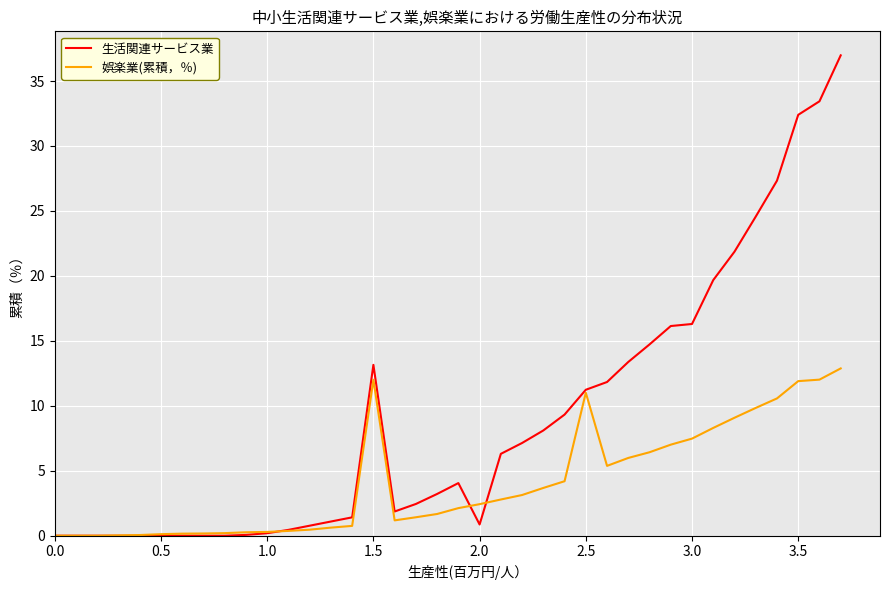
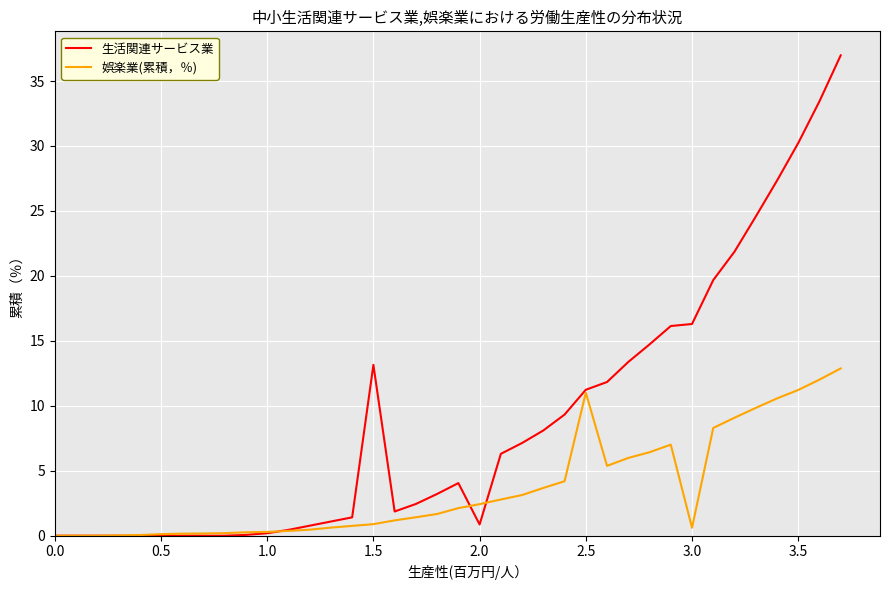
  {
    "生活関連サービス業": {
      "1.5": 13.2,
      "2.0": 0.9,
      "2.5": 11.2,
      "3.0": 16.3,
-     "3.5": 32.4
+     "3.5": 30.2
    },
    "娯楽業(累積，％)": {
-     "1.5": 12.0,
+     "1.5": 0.9,
      "2.0": 2.4,
      "2.5": 11.0,
-     "3.0": 7.5,
-     "3.5": 11.9
+     "3.0": 0.6,
+     "3.5": 11.2
    }
  }
